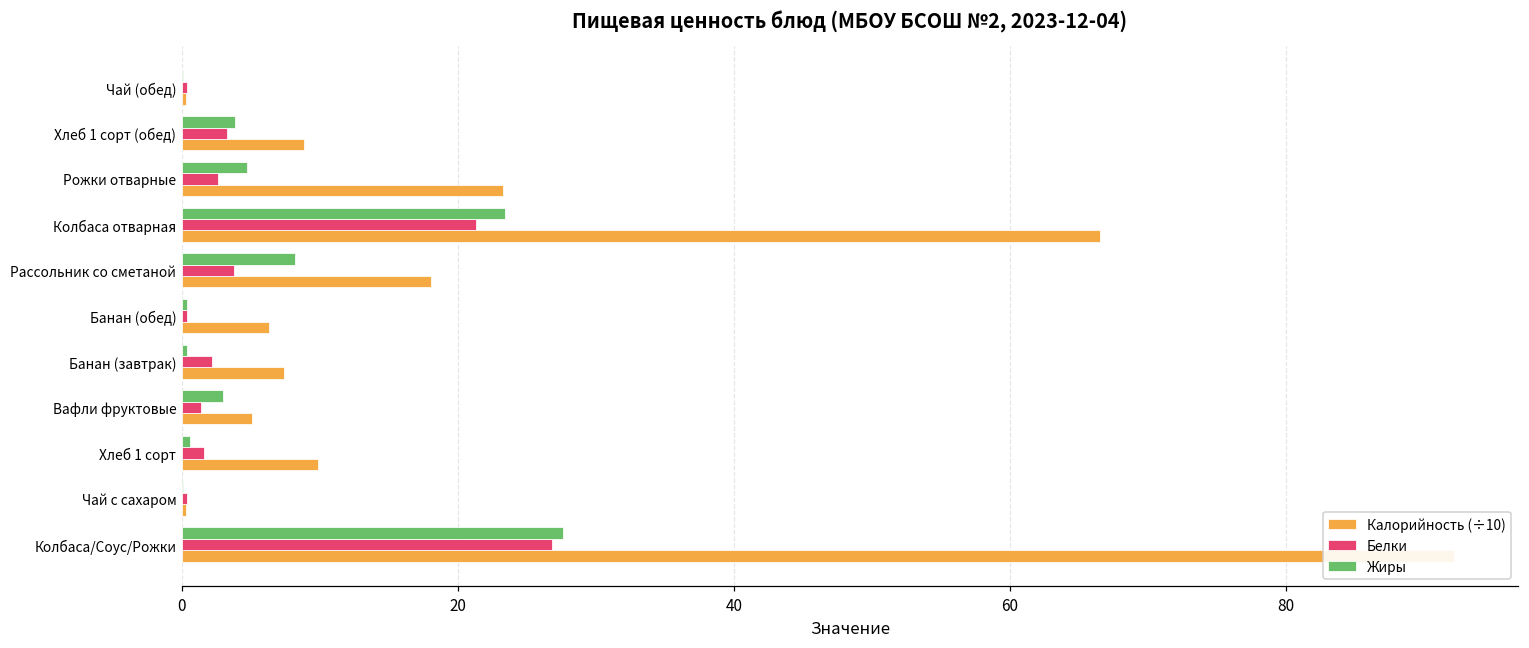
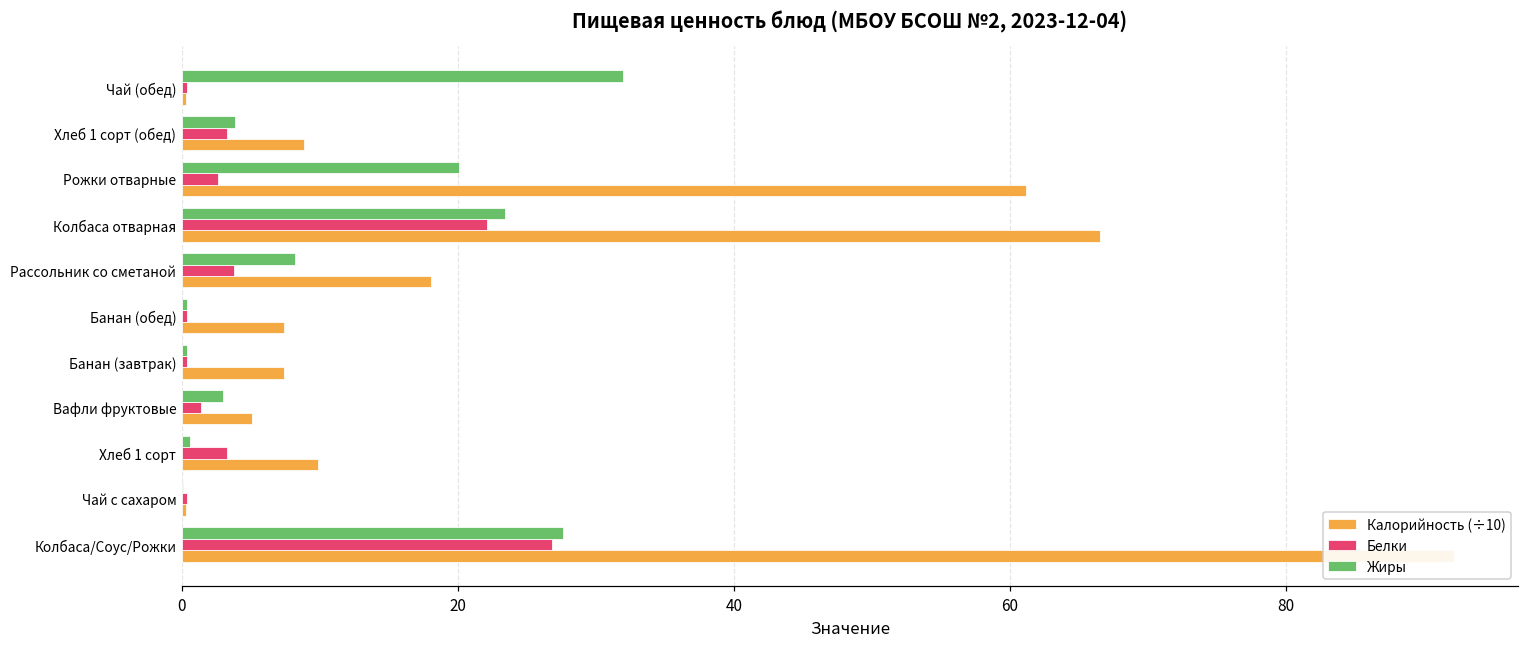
  {
    "Калорийность (÷10)": {
      "Чай (обед)": 0.3,
      "Хлеб 1 сорт (обед)": 8.9,
-     "Рожки отварные": 23.3,
+     "Рожки отварные": 61.2,
      "Колбаса отварная": 66.5,
      "Рассольник со сметаной": 18.1,
-     "Банан (обед)": 6.3,
+     "Банан (обед)": 7.4,
      "Банан (завтрак)": 7.4,
      "Вафли фруктовые": 5.1,
      "Хлеб 1 сорт": 9.9,
      "Чай с сахаром": 0.3
    },
    "Белки": {
      "Чай (обед)": 0.4,
      "Хлеб 1 сорт (обед)": 3.3,
      "Рожки отварные": 2.6,
-     "Колбаса отварная": 21.3,
+     "Колбаса отварная": 22.1,
      "Рассольник со сметаной": 3.8,
      "Банан (обед)": 0.4,
-     "Банан (завтрак)": 2.2,
+     "Банан (завтрак)": 0.4,
      "Вафли фруктовые": 1.4,
-     "Хлеб 1 сорт": 1.6,
+     "Хлеб 1 сорт": 3.3,
      "Чай с сахаром": 0.4,
      "Колбаса/Соус/Рожки": 26.8
    },
    "Жиры": {
-     "Чай (обед)": 0.1,
+     "Чай (обед)": 32.0,
      "Хлеб 1 сорт (обед)": 3.9,
-     "Рожки отварные": 4.7,
+     "Рожки отварные": 20.1,
      "Колбаса отварная": 23.4,
      "Рассольник со сметаной": 8.2,
      "Банан (обед)": 0.4,
      "Банан (завтрак)": 0.4,
      "Вафли фруктовые": 3.0,
      "Хлеб 1 сорт": 0.6,
      "Колбаса/Соус/Рожки": 27.6
    }
  }
